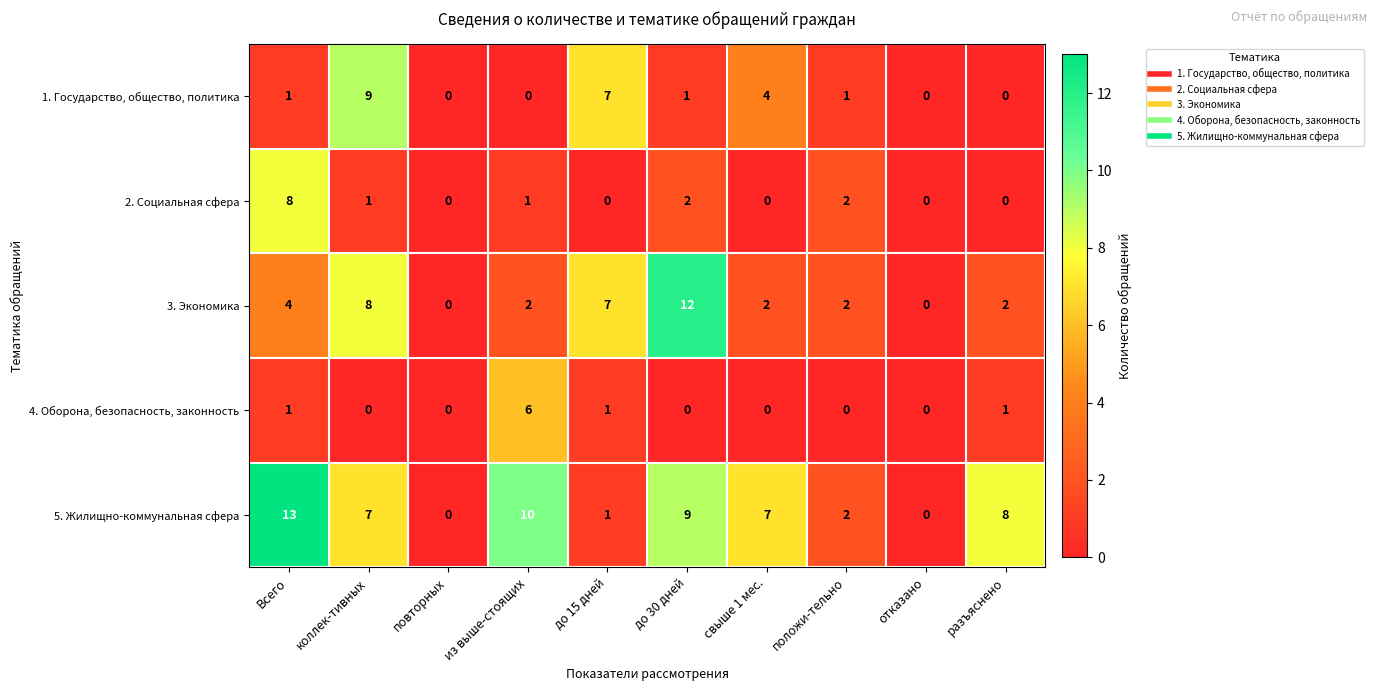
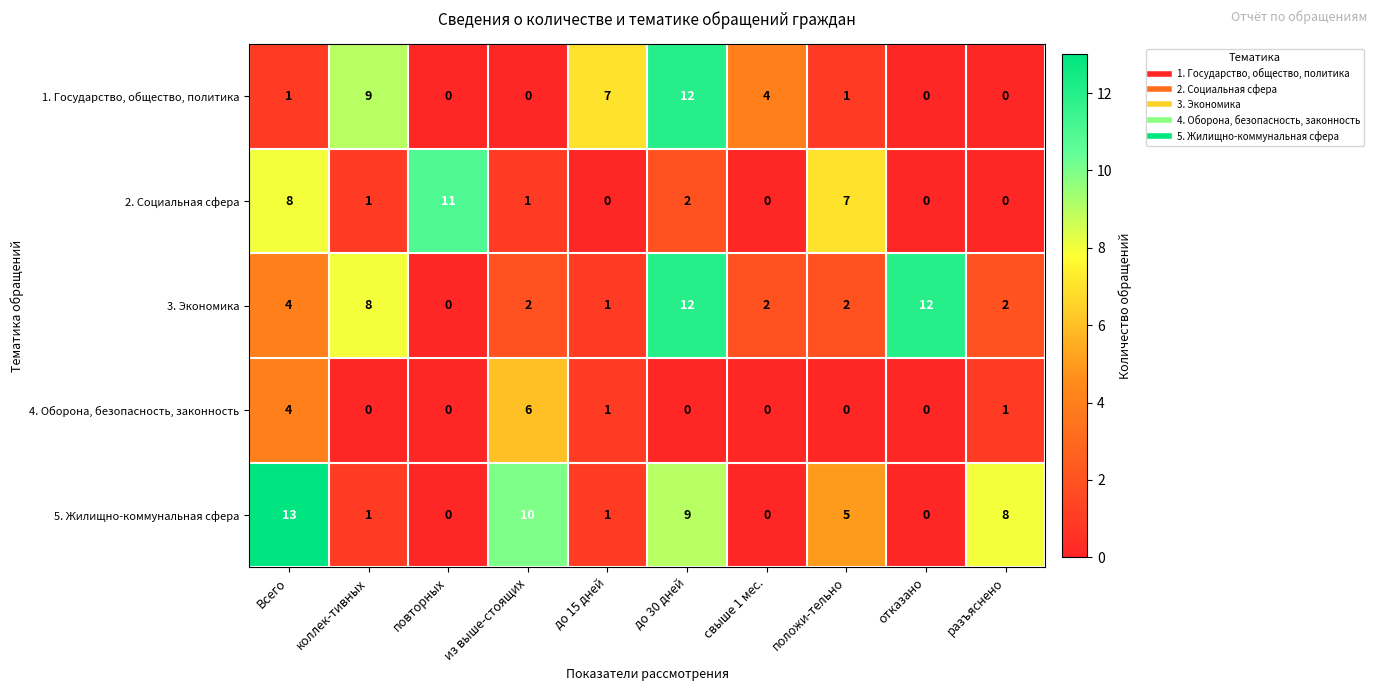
  {
    "1. Государство, общество, политика": {
      "Всего": 1,
      "коллек-тивных": 9,
      "повторных": 0,
      "из выше-стоящих": 0,
      "до 15 дней": 7,
-     "до 30 дней": 1,
+     "до 30 дней": 12,
      "свыше 1 мес.": 4,
      "положи-тельно": 1,
      "отказано": 0,
      "разъяснено": 0
    },
    "2. Социальная сфера": {
      "Всего": 8,
      "коллек-тивных": 1,
-     "повторных": 0,
+     "повторных": 11,
      "из выше-стоящих": 1,
      "до 15 дней": 0,
      "до 30 дней": 2,
      "свыше 1 мес.": 0,
-     "положи-тельно": 2,
+     "положи-тельно": 7,
      "отказано": 0,
      "разъяснено": 0
    },
    "3. Экономика": {
      "Всего": 4,
      "коллек-тивных": 8,
      "повторных": 0,
      "из выше-стоящих": 2,
-     "до 15 дней": 7,
+     "до 15 дней": 1,
      "до 30 дней": 12,
      "свыше 1 мес.": 2,
      "положи-тельно": 2,
-     "отказано": 0,
+     "отказано": 12,
      "разъяснено": 2
    },
    "4. Оборона, безопасность, законность": {
-     "Всего": 1,
+     "Всего": 4,
      "коллек-тивных": 0,
      "повторных": 0,
      "из выше-стоящих": 6,
      "до 15 дней": 1,
      "до 30 дней": 0,
      "свыше 1 мес.": 0,
      "положи-тельно": 0,
      "отказано": 0,
      "разъяснено": 1
    },
    "5. Жилищно-коммунальная сфера": {
      "Всего": 13,
-     "коллек-тивных": 7,
+     "коллек-тивных": 1,
      "повторных": 0,
      "из выше-стоящих": 10,
      "до 15 дней": 1,
      "до 30 дней": 9,
-     "свыше 1 мес.": 7,
-     "положи-тельно": 2,
+     "свыше 1 мес.": 0,
+     "положи-тельно": 5,
      "отказано": 0,
      "разъяснено": 8
    }
  }
